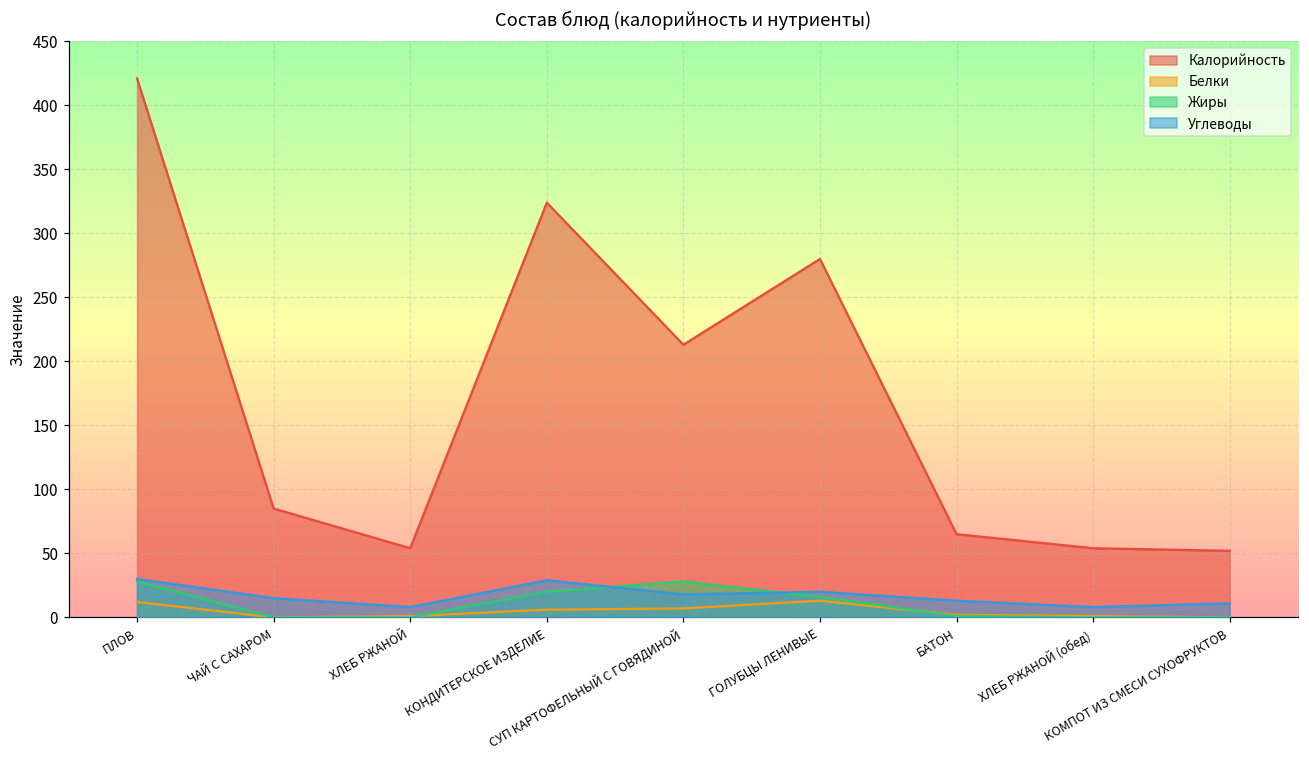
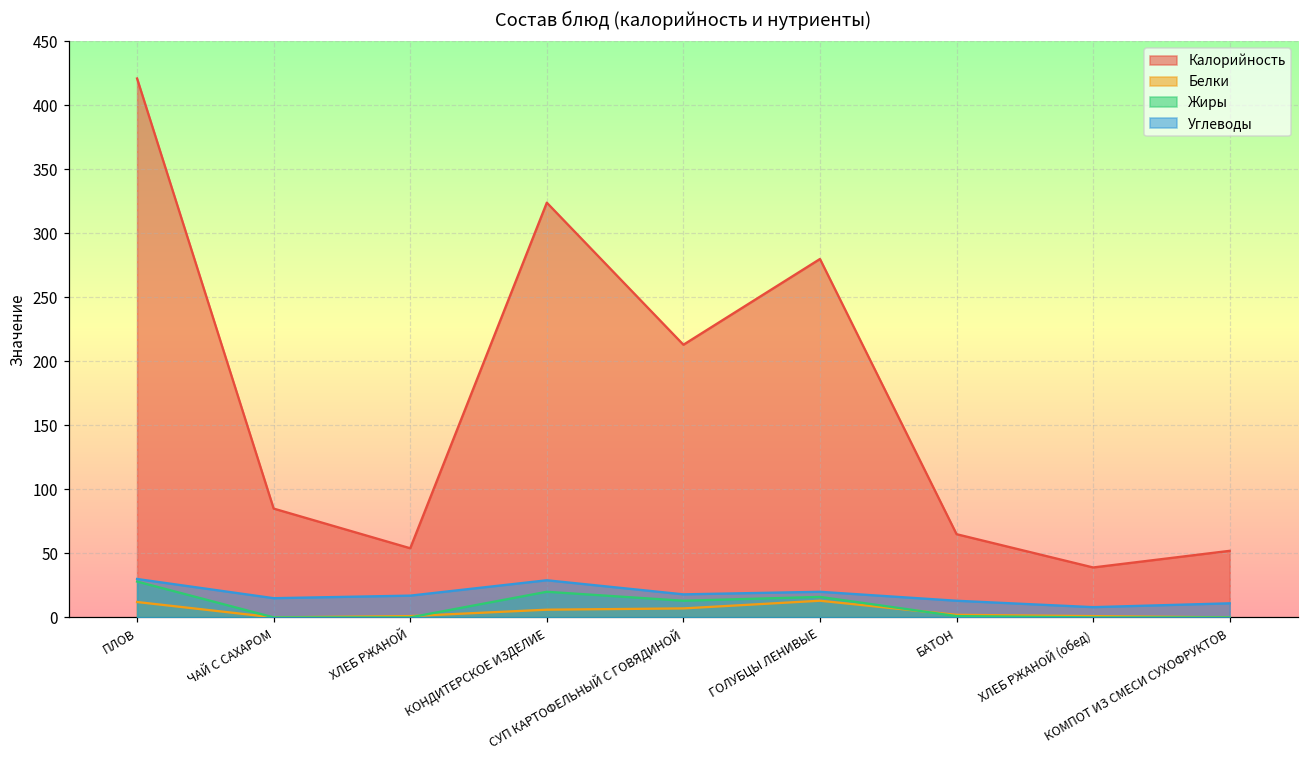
  {
    "Калорийность": {
      "ПЛОВ": 421,
      "ЧАЙ С САХАРОМ": 85,
      "ХЛЕБ РЖАНОЙ": 54,
      "КОНДИТЕРСКОЕ ИЗДЕЛИЕ": 324,
      "СУП КАРТОФЕЛЬНЫЙ С ГОВЯДИНОЙ": 213,
      "ГОЛУБЦЫ ЛЕНИВЫЕ": 280,
      "БАТОН": 65,
-     "ХЛЕБ РЖАНОЙ (обед)": 54,
+     "ХЛЕБ РЖАНОЙ (обед)": 39,
      "КОМПОТ ИЗ СМЕСИ СУХОФРУКТОВ": 52
    },
    "Белки": {
      "ПЛОВ": 12,
      "КОНДИТЕРСКОЕ ИЗДЕЛИЕ": 6,
      "СУП КАРТОФЕЛЬНЫЙ С ГОВЯДИНОЙ": 7,
      "ГОЛУБЦЫ ЛЕНИВЫЕ": 13
    },
    "Жиры": {
      "КОНДИТЕРСКОЕ ИЗДЕЛИЕ": 20,
-     "СУП КАРТОФЕЛЬНЫЙ С ГОВЯДИНОЙ": 28,
+     "СУП КАРТОФЕЛЬНЫЙ С ГОВЯДИНОЙ": 13,
      "ГОЛУБЦЫ ЛЕНИВЫЕ": 16
    },
    "Углеводы": {
      "ЧАЙ С САХАРОМ": 15,
-     "ХЛЕБ РЖАНОЙ": 8,
+     "ХЛЕБ РЖАНОЙ": 17,
      "КОНДИТЕРСКОЕ ИЗДЕЛИЕ": 29,
      "СУП КАРТОФЕЛЬНЫЙ С ГОВЯДИНОЙ": 18,
      "ГОЛУБЦЫ ЛЕНИВЫЕ": 20,
      "БАТОН": 13,
      "ХЛЕБ РЖАНОЙ (обед)": 8,
      "КОМПОТ ИЗ СМЕСИ СУХОФРУКТОВ": 11
    }
  }
